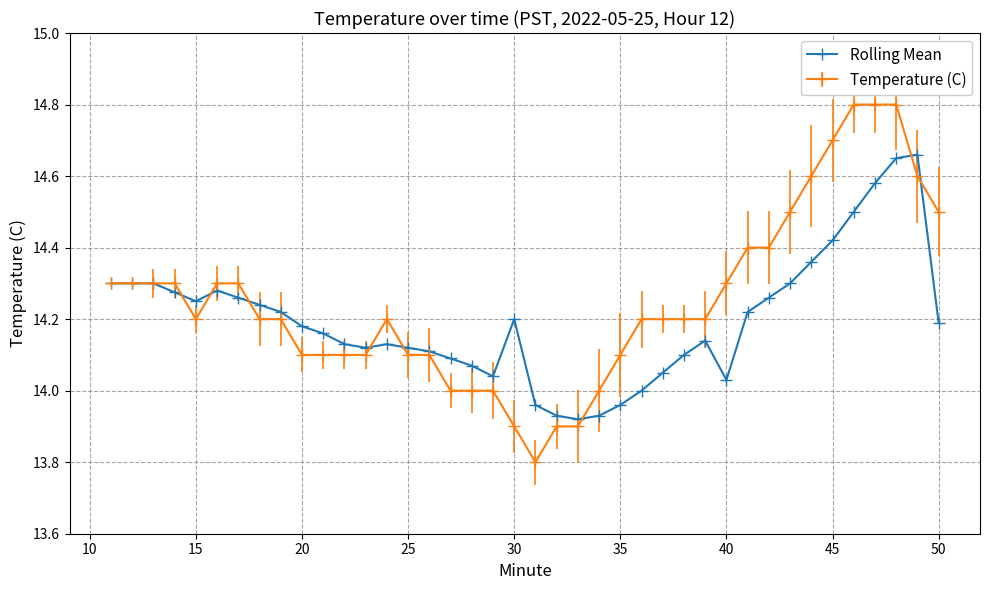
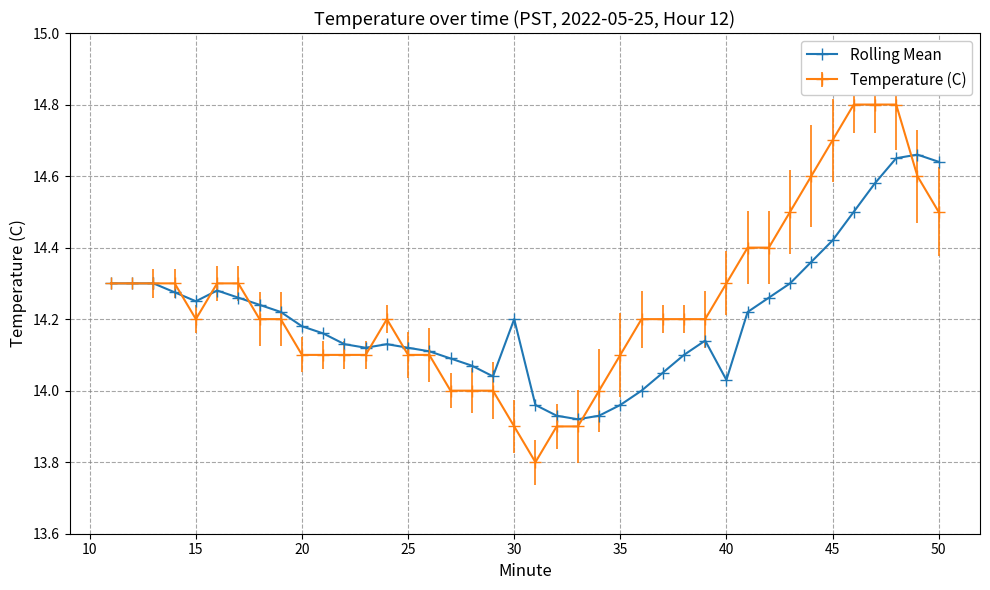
  {
    "Rolling Mean": {
      "15": 14.25,
      "20": 14.18,
      "25": 14.12,
      "30": 14.20,
      "35": 13.96,
      "40": 14.03,
      "45": 14.42,
-     "50": 14.19
+     "50": 14.64
    }
  }
